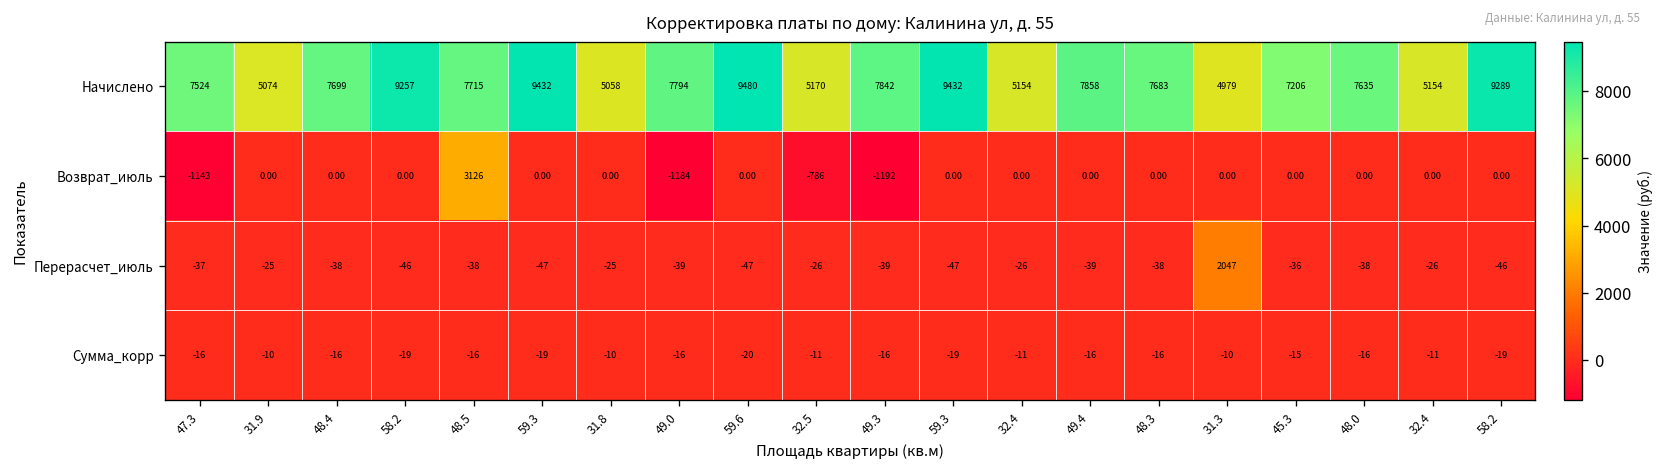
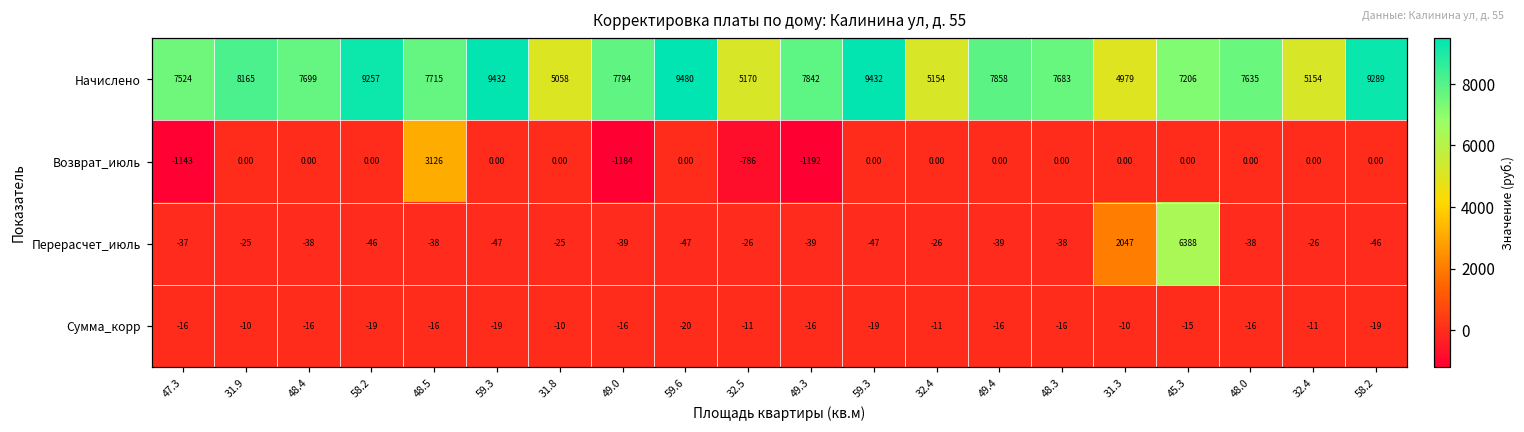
  {
    "Начислено": {
      "47.3": 7524,
-     "31.9": 5074,
+     "31.9": 8165,
      "48.4": 7699,
      "48.5": 7715,
      "31.8": 5058,
      "49.0": 7794,
      "59.6": 9480,
      "32.5": 5170,
      "49.3": 7842,
      "49.4": 7858,
      "48.3": 7683,
      "31.3": 4979,
      "45.3": 7206,
      "48.0": 7635
    },
    "Возврат_июль": {
      "47.3": -1143,
      "31.9": 0.00,
      "48.4": 0.00,
      "48.5": 3126,
      "31.8": 0.00,
      "49.0": -1184,
      "59.6": 0.00,
      "32.5": -786,
      "49.3": -1192,
      "49.4": 0.00,
      "48.3": 0.00,
      "31.3": 0.00,
      "45.3": 0.00,
      "48.0": 0.00
    },
    "Перерасчет_июль": {
      "47.3": -37,
      "31.9": -25,
      "48.4": -38,
      "48.5": -38,
      "31.8": -25,
      "49.0": -39,
      "59.6": -47,
      "32.5": -26,
      "49.3": -39,
      "49.4": -39,
      "48.3": -38,
      "31.3": 2047,
-     "45.3": -36,
+     "45.3": 6388,
      "48.0": -38
    },
    "Сумма_корр": {
      "47.3": -16,
      "31.9": -10,
      "48.4": -16,
      "48.5": -16,
      "31.8": -10,
      "49.0": -16,
      "59.6": -20,
      "32.5": -11,
      "49.3": -16,
      "49.4": -16,
      "48.3": -16,
      "31.3": -10,
      "45.3": -15,
      "48.0": -16
    }
  }
